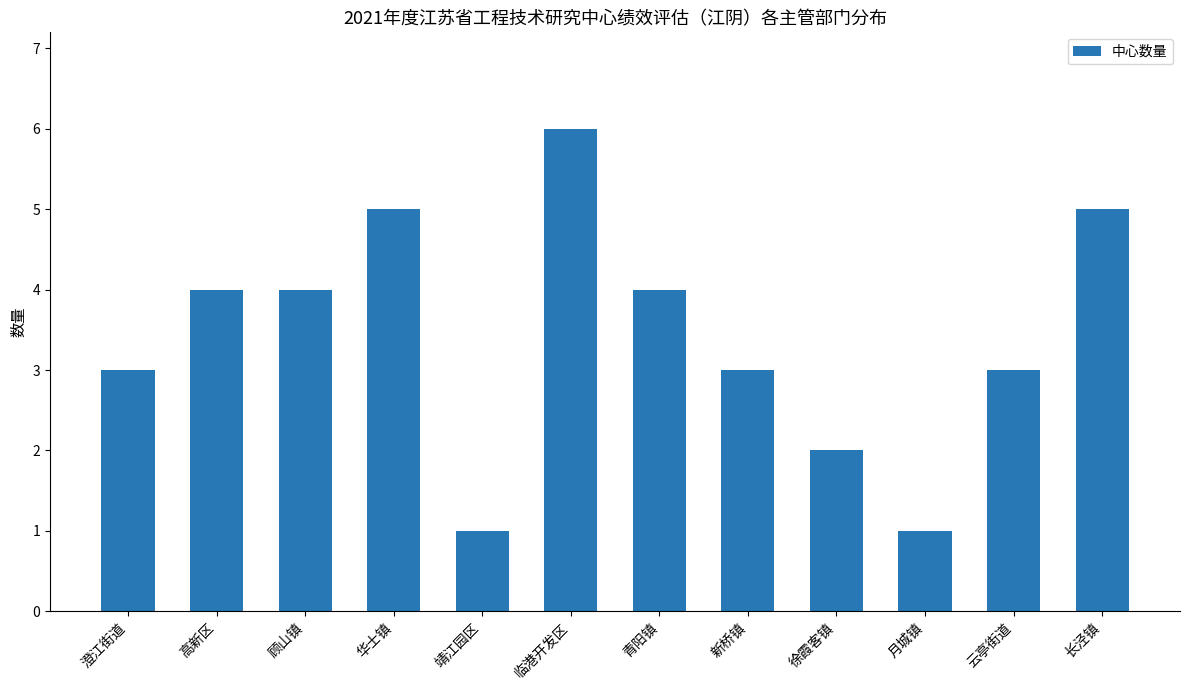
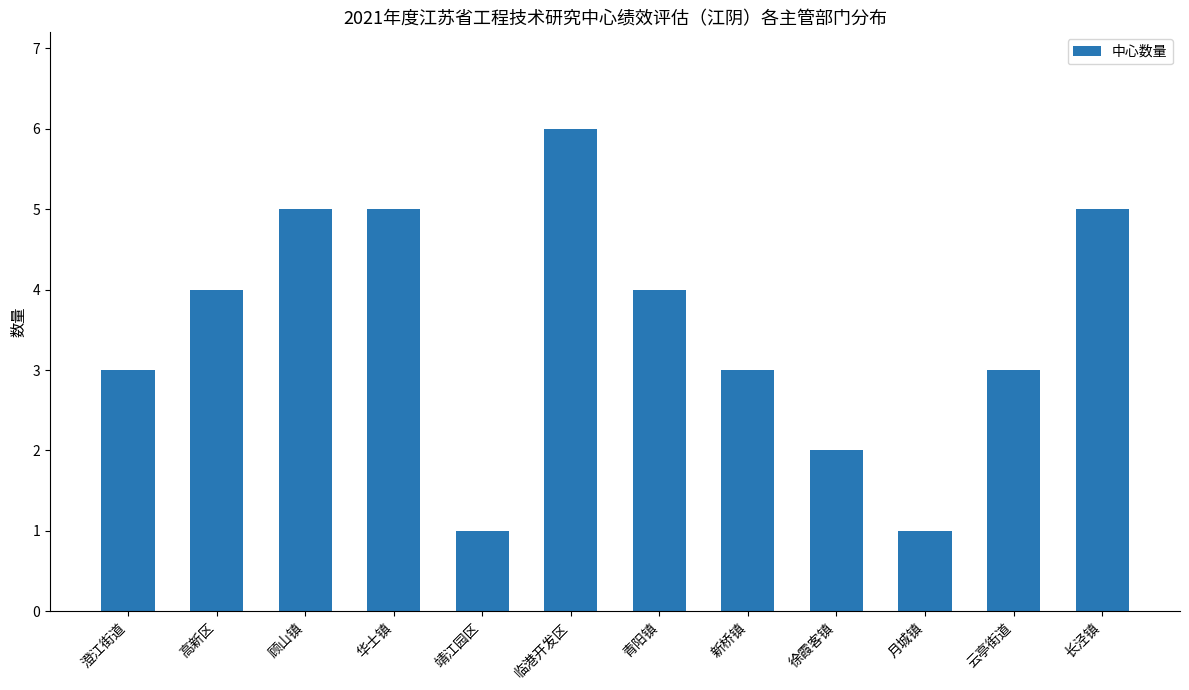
  {
    "澄江街道": 3,
    "高新区": 4,
-   "顾山镇": 4,
+   "顾山镇": 5,
    "华士镇": 5,
    "靖江园区": 1,
    "临港开发区": 6,
    "青阳镇": 4,
    "新桥镇": 3,
    "徐霞客镇": 2,
    "月城镇": 1,
    "云亭街道": 3,
    "长泾镇": 5
  }
